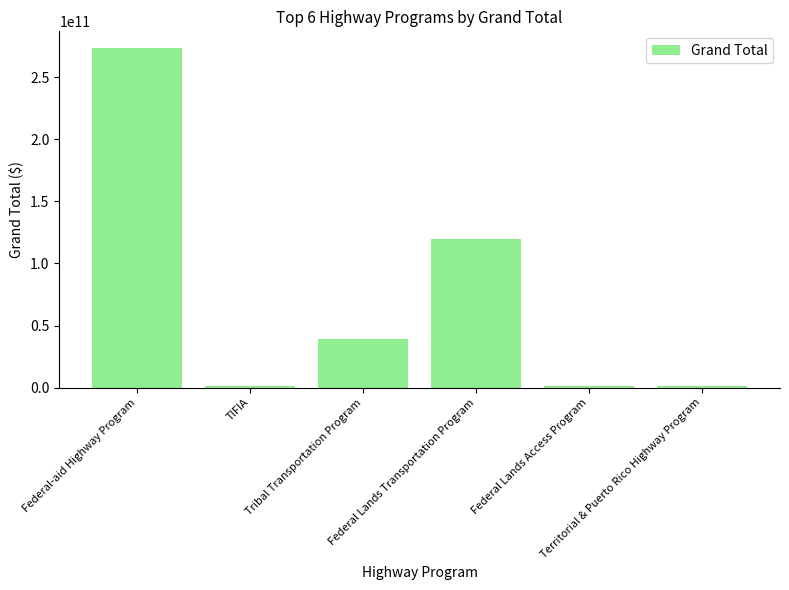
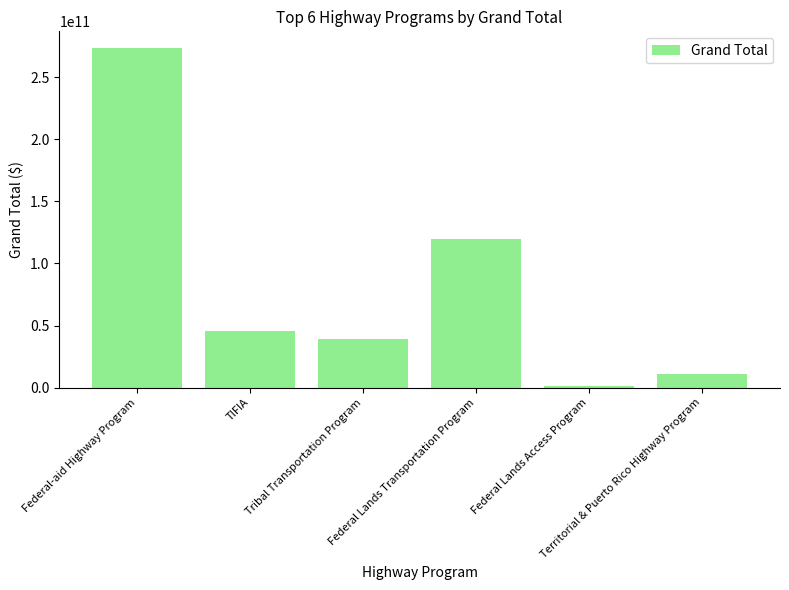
  {
    "Federal-aid Highway Program": 273000000000,
-   "TIFIA": 1000000000,
+   "TIFIA": 45000000000,
    "Tribal Transportation Program": 39000000000,
    "Federal Lands Transportation Program": 120000000000,
-   "Territorial & Puerto Rico Highway Program": 1000000000
+   "Territorial & Puerto Rico Highway Program": 11000000000
  }
